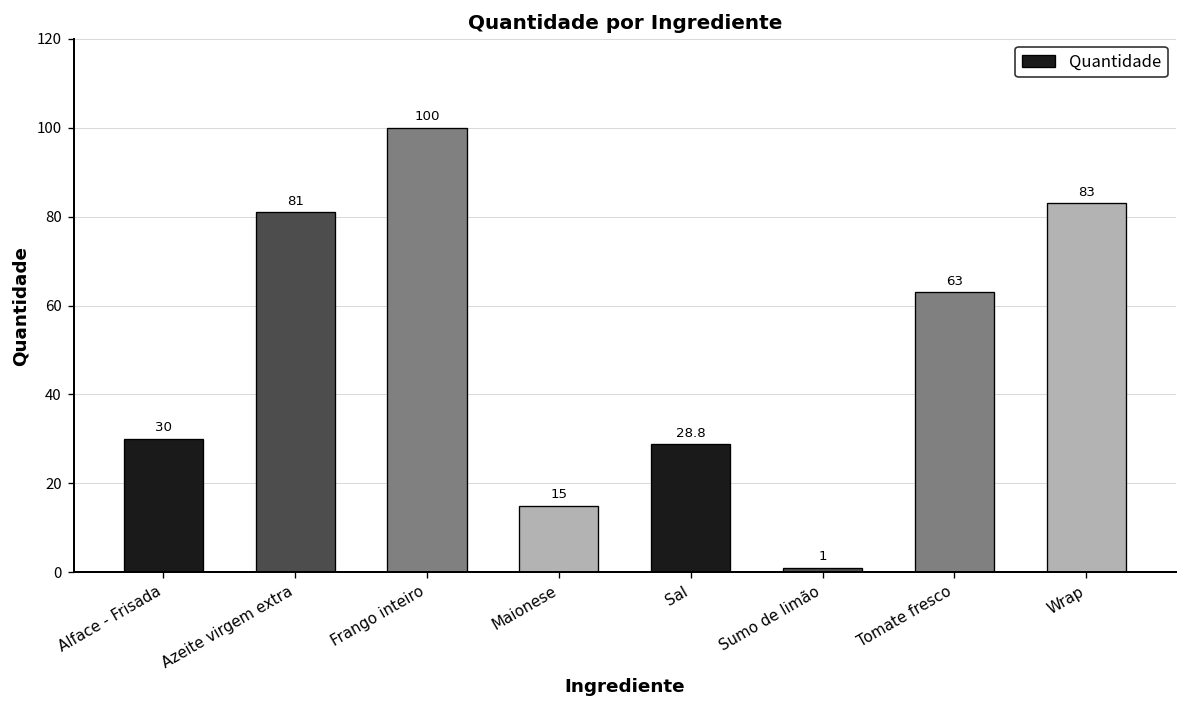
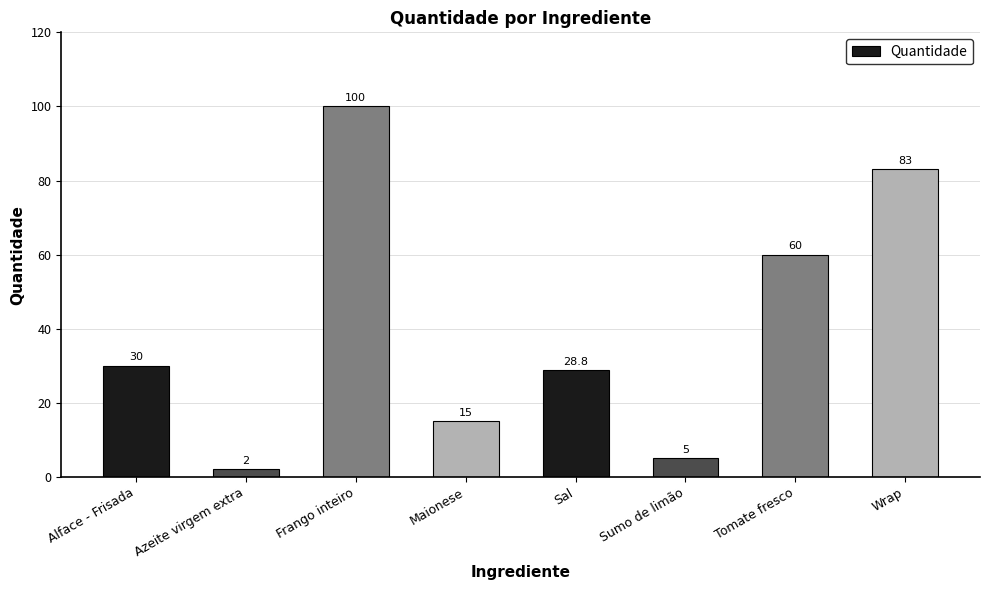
  {
    "Alface - Frisada": 30,
-   "Azeite virgem extra": 81,
+   "Azeite virgem extra": 2,
    "Frango inteiro": 100,
    "Maionese": 15,
    "Sal": 28.8,
-   "Sumo de limão": 1,
-   "Tomate fresco": 63,
+   "Sumo de limão": 5,
+   "Tomate fresco": 60,
    "Wrap": 83
  }
